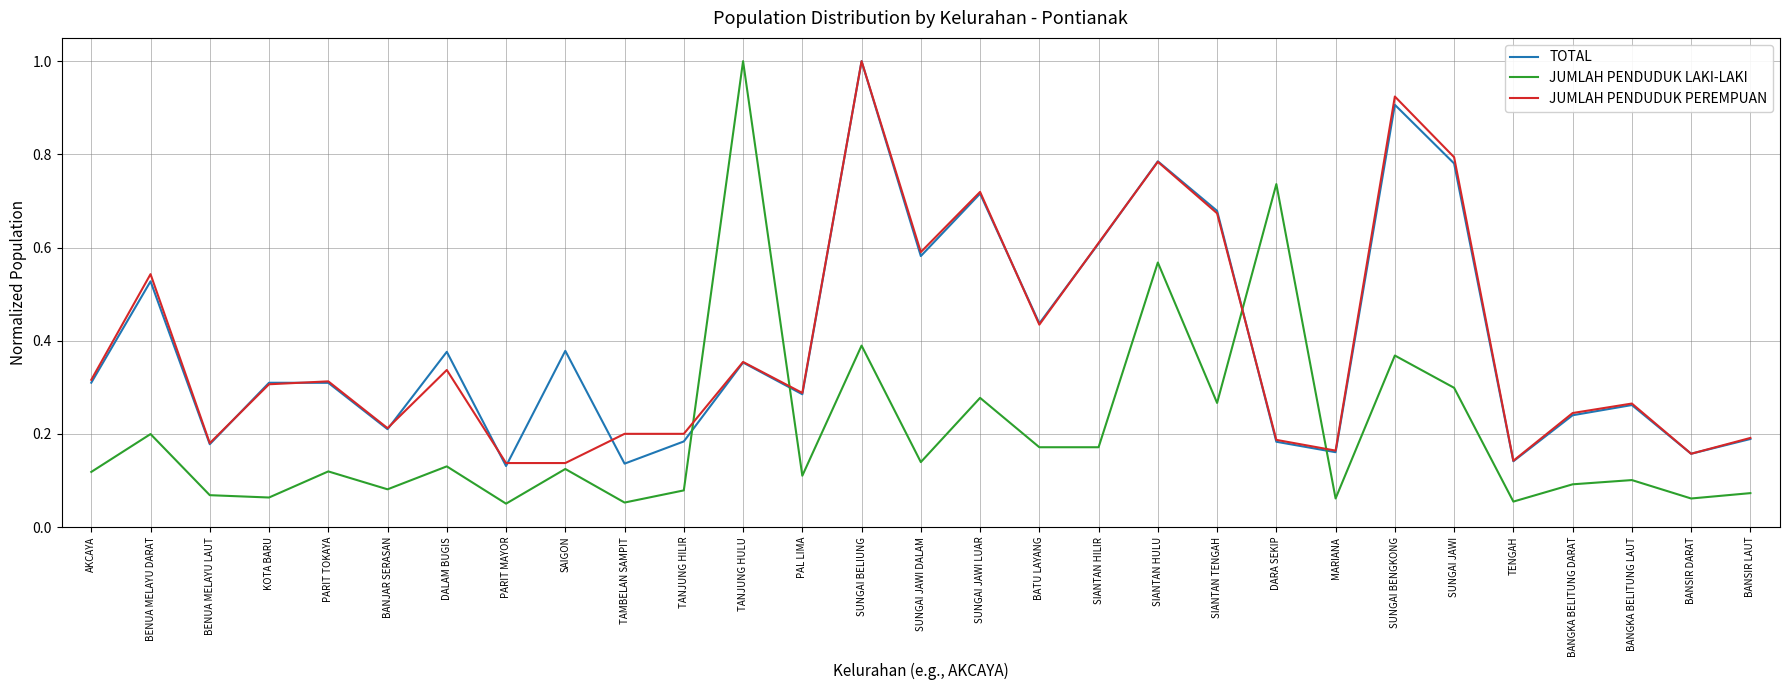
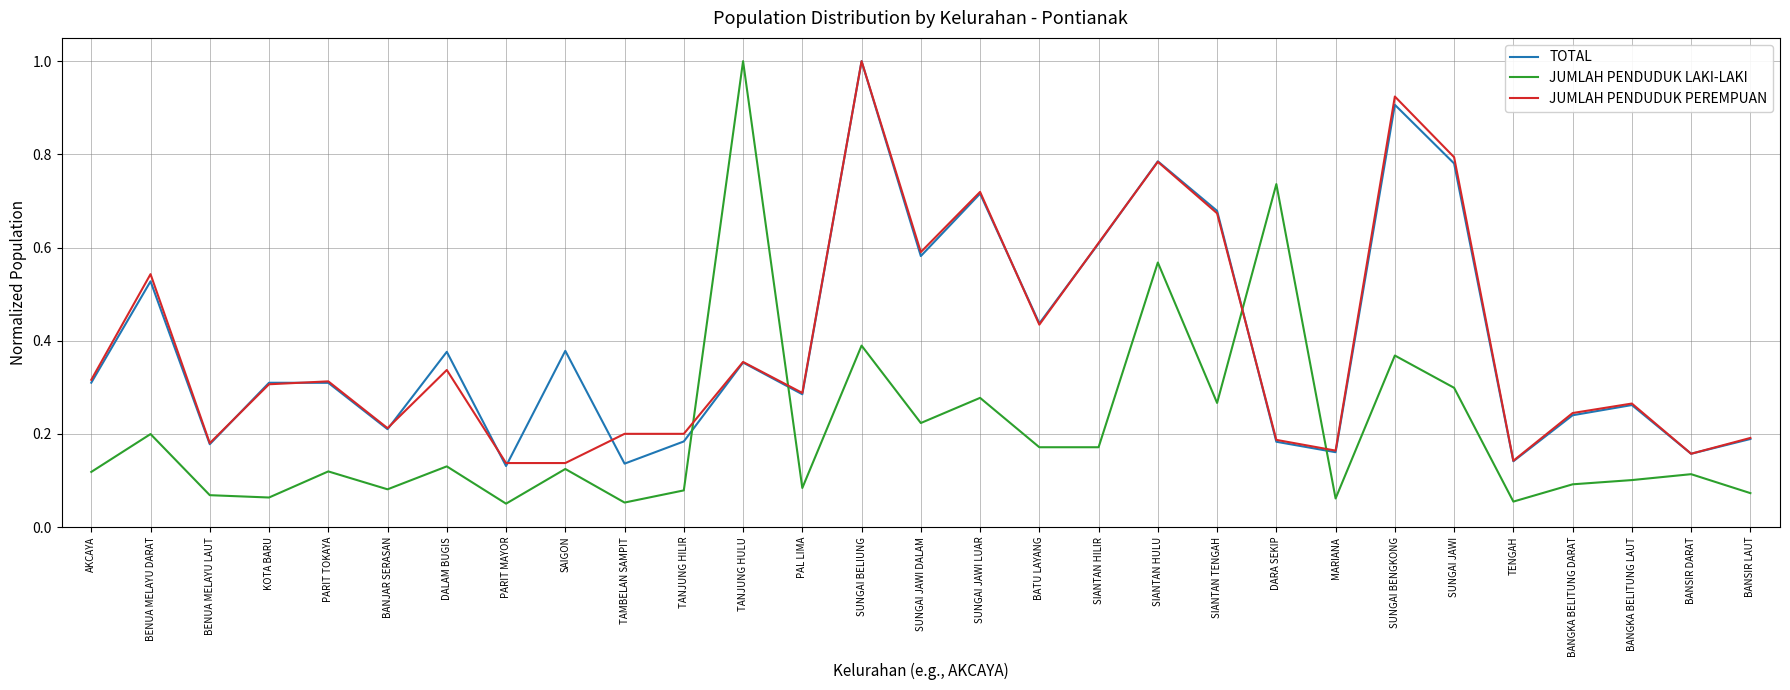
  {
    "TOTAL": {
      "AKCAYA": 0.31,
      "BENUA MELAYU DARAT": 0.53,
      "DALAM BUGIS": 0.38,
      "PARIT MAYOR": 0.13,
      "SAIGON": 0.38,
      "TAMBELAN SAMPIT": 0.14,
      "TANJUNG HILIR": 0.18,
      "SUNGAI JAWI DALAM": 0.58,
      "SUNGAI BENGKONG": 0.91,
      "SUNGAI JAWI": 0.78
    },
    "JUMLAH PENDUDUK LAKI-LAKI": {
      "AKCAYA": 0.12,
      "BENUA MELAYU DARAT": 0.20,
      "BENUA MELAYU LAUT": 0.07,
      "KOTA BARU": 0.06,
      "PARIT TOKAYA": 0.12,
      "BANJAR SERASAN": 0.08,
      "DALAM BUGIS": 0.13,
      "PARIT MAYOR": 0.05,
      "SAIGON": 0.12,
      "TAMBELAN SAMPIT": 0.05,
      "TANJUNG HILIR": 0.08,
      "TANJUNG HULU": 1.00,
-     "PAL LIMA": 0.11,
+     "PAL LIMA": 0.08,
      "SUNGAI BELIUNG": 0.39,
-     "SUNGAI JAWI DALAM": 0.14,
+     "SUNGAI JAWI DALAM": 0.22,
      "SUNGAI JAWI LUAR": 0.28,
      "BATU LAYANG": 0.17,
      "SIANTAN HILIR": 0.17,
      "SIANTAN HULU": 0.57,
      "SIANTAN TENGAH": 0.27,
      "DARA SEKIP": 0.74,
      "MARIANA": 0.06,
      "SUNGAI BENGKONG": 0.37,
      "SUNGAI JAWI": 0.30,
      "TENGAH": 0.05,
      "BANGKA BELITUNG DARAT": 0.09,
      "BANGKA BELITUNG LAUT": 0.10,
-     "BANSIR DARAT": 0.06,
+     "BANSIR DARAT": 0.11,
      "BANSIR LAUT": 0.07
    },
    "JUMLAH PENDUDUK PEREMPUAN": {
      "AKCAYA": 0.32,
      "BENUA MELAYU DARAT": 0.54,
      "DALAM BUGIS": 0.34,
      "PARIT MAYOR": 0.14,
      "SAIGON": 0.14,
      "TAMBELAN SAMPIT": 0.20,
      "TANJUNG HILIR": 0.20,
      "SUNGAI JAWI DALAM": 0.59,
      "SUNGAI BENGKONG": 0.92,
      "SUNGAI JAWI": 0.79
    }
  }
